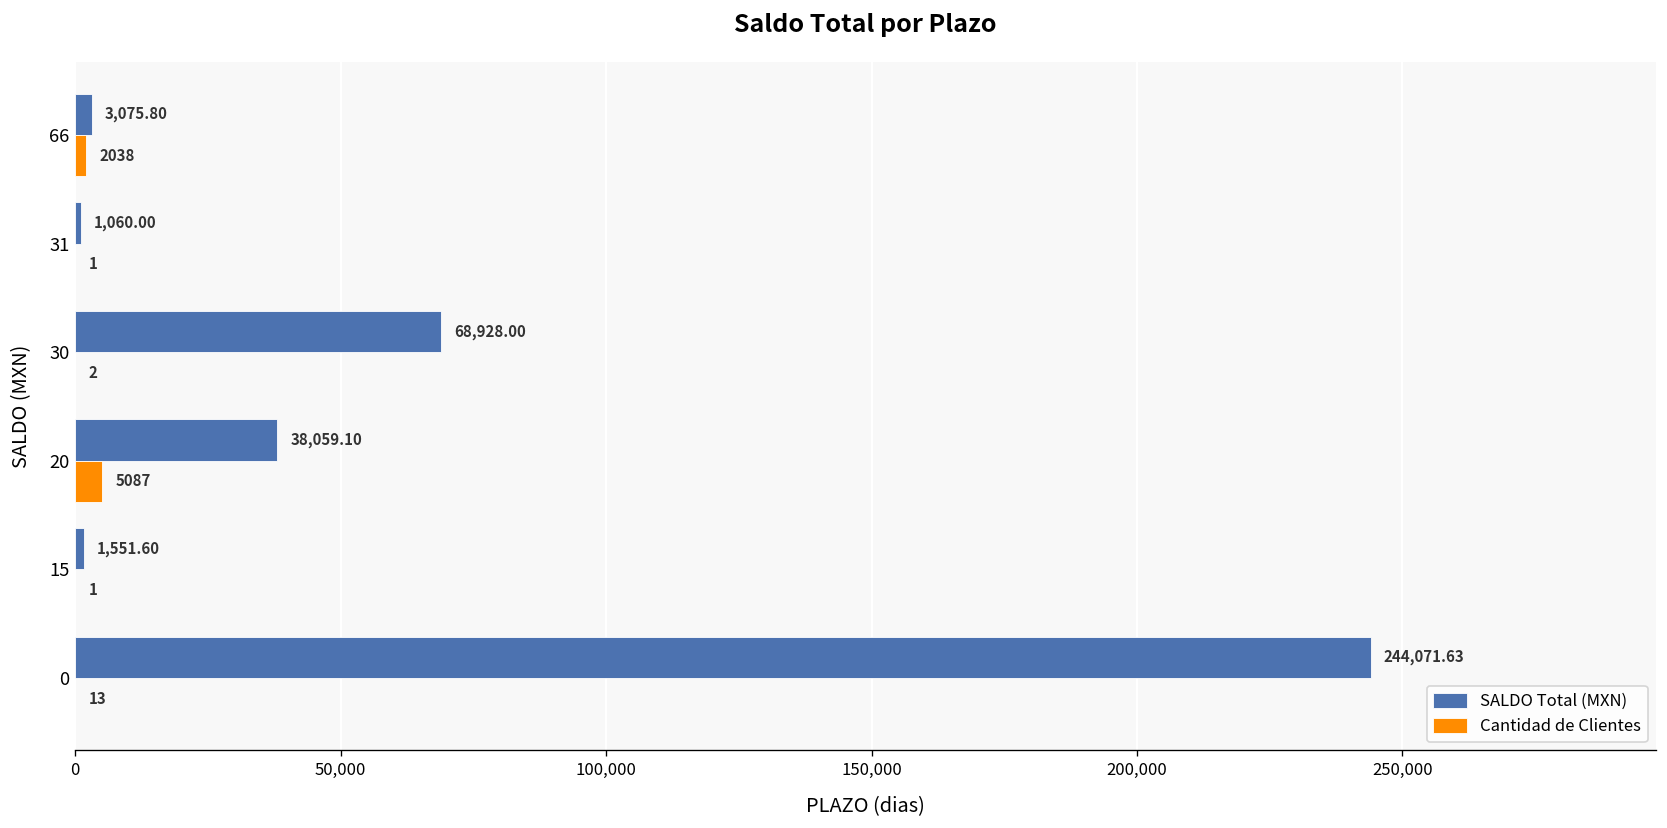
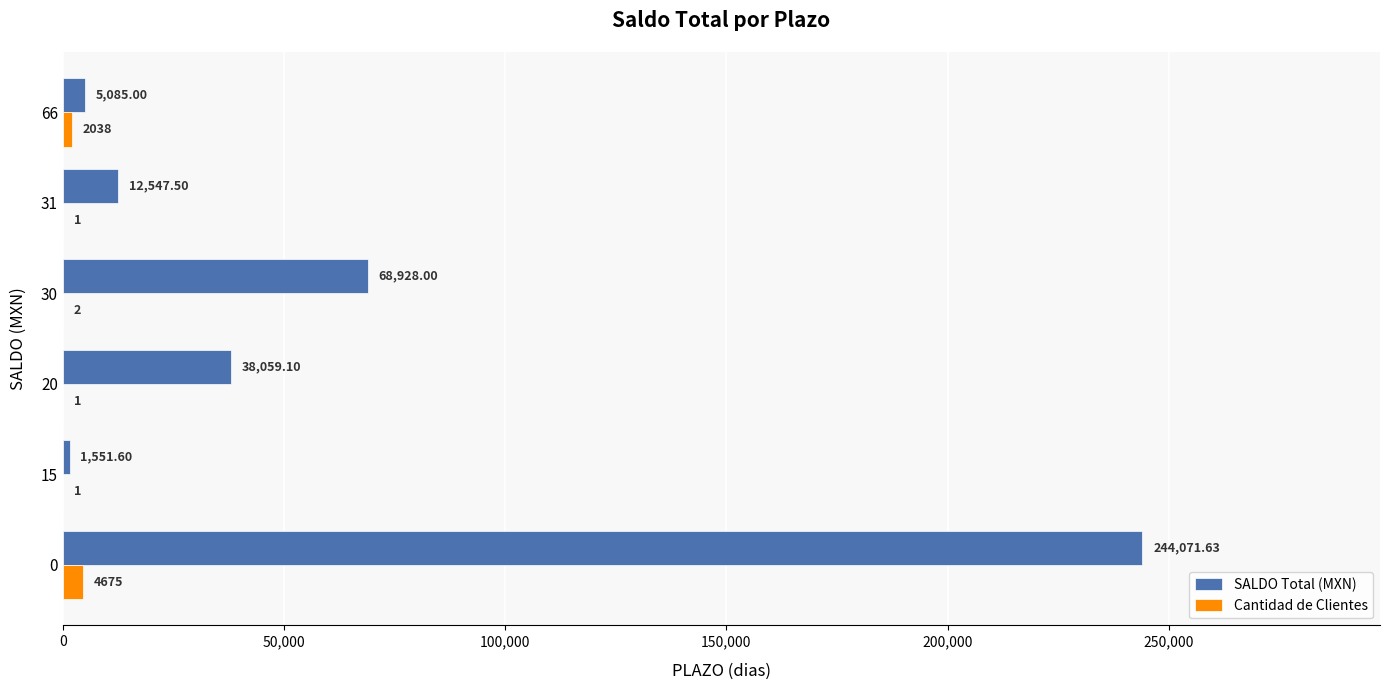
  {
    "SALDO Total (MXN)": {
-     "66": "3,075.80",
-     "31": "1,060.00",
+     "66": "5,085.00",
+     "31": "12,547.50",
      "30": "68,928.00",
      "20": "38,059.10",
      "15": "1,551.60",
      "0": "244,071.63"
    },
    "Cantidad de Clientes": {
      "66": "2038",
      "31": "1",
      "30": "2",
-     "20": "5087",
+     "20": "1",
      "15": "1",
-     "0": "13"
+     "0": "4675"
    }
  }
